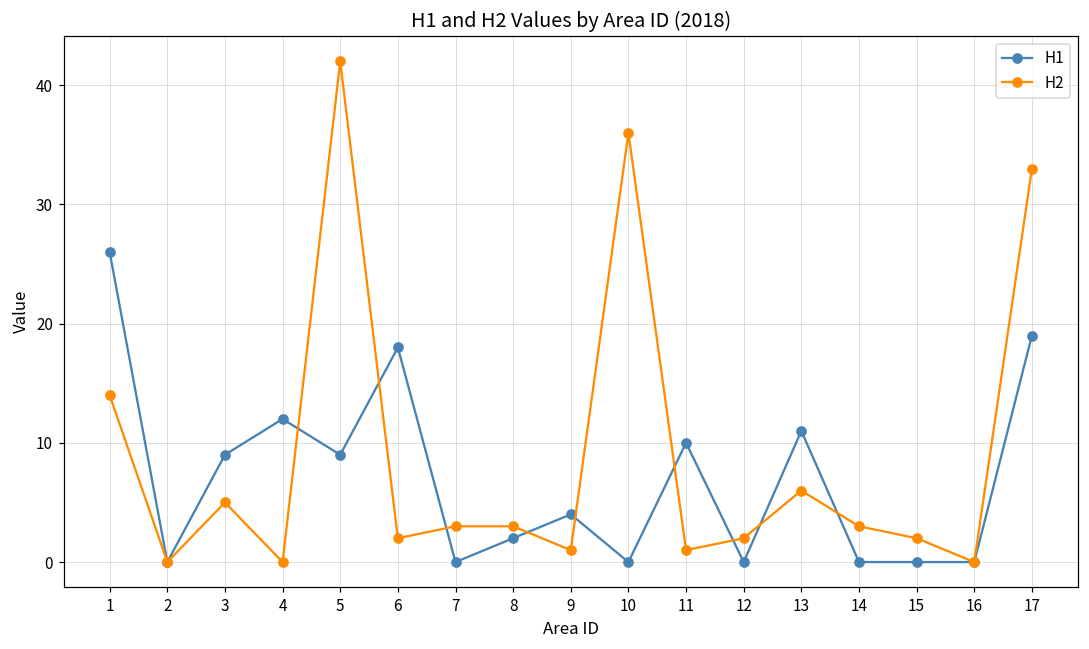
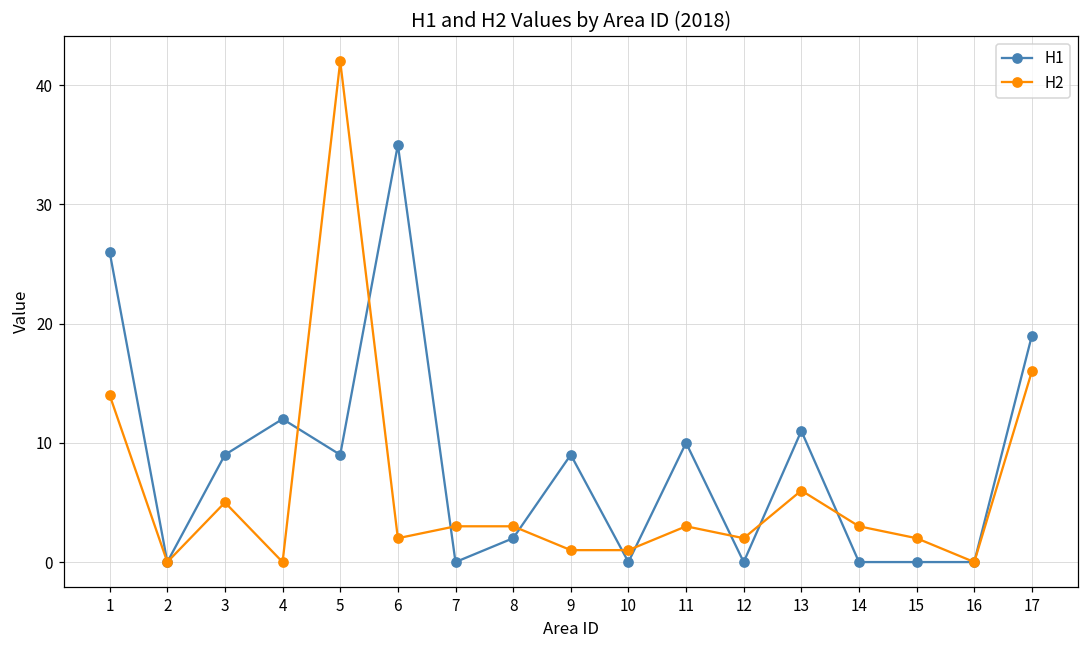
  {
    "H1": {
      "1": 26,
      "3": 9,
      "4": 12,
      "5": 9,
-     "6": 18,
+     "6": 35,
      "7": 0,
      "8": 2,
-     "9": 4,
+     "9": 9,
      "10": 0,
      "11": 10,
      "12": 0,
      "13": 11,
      "14": 0,
      "15": 0,
      "17": 19
    },
    "H2": {
      "1": 14,
      "3": 5,
      "4": 0,
      "5": 42,
      "6": 2,
      "7": 3,
      "8": 3,
      "9": 1,
-     "10": 36,
-     "11": 1,
+     "10": 1,
+     "11": 3,
      "12": 2,
      "13": 6,
      "14": 3,
      "15": 2,
-     "17": 33
+     "17": 16
    }
  }
